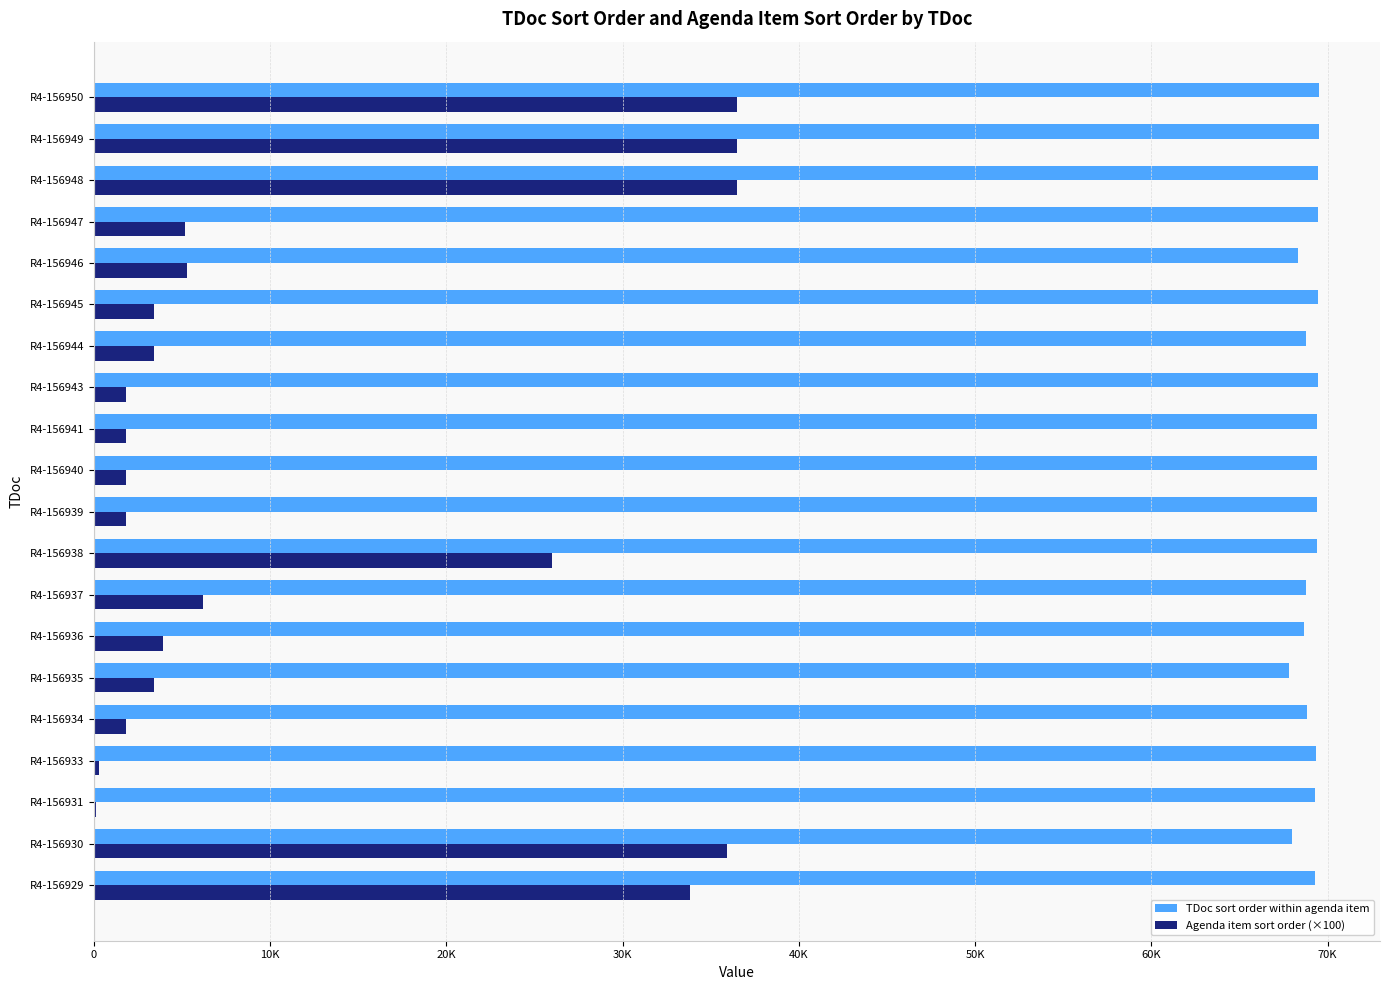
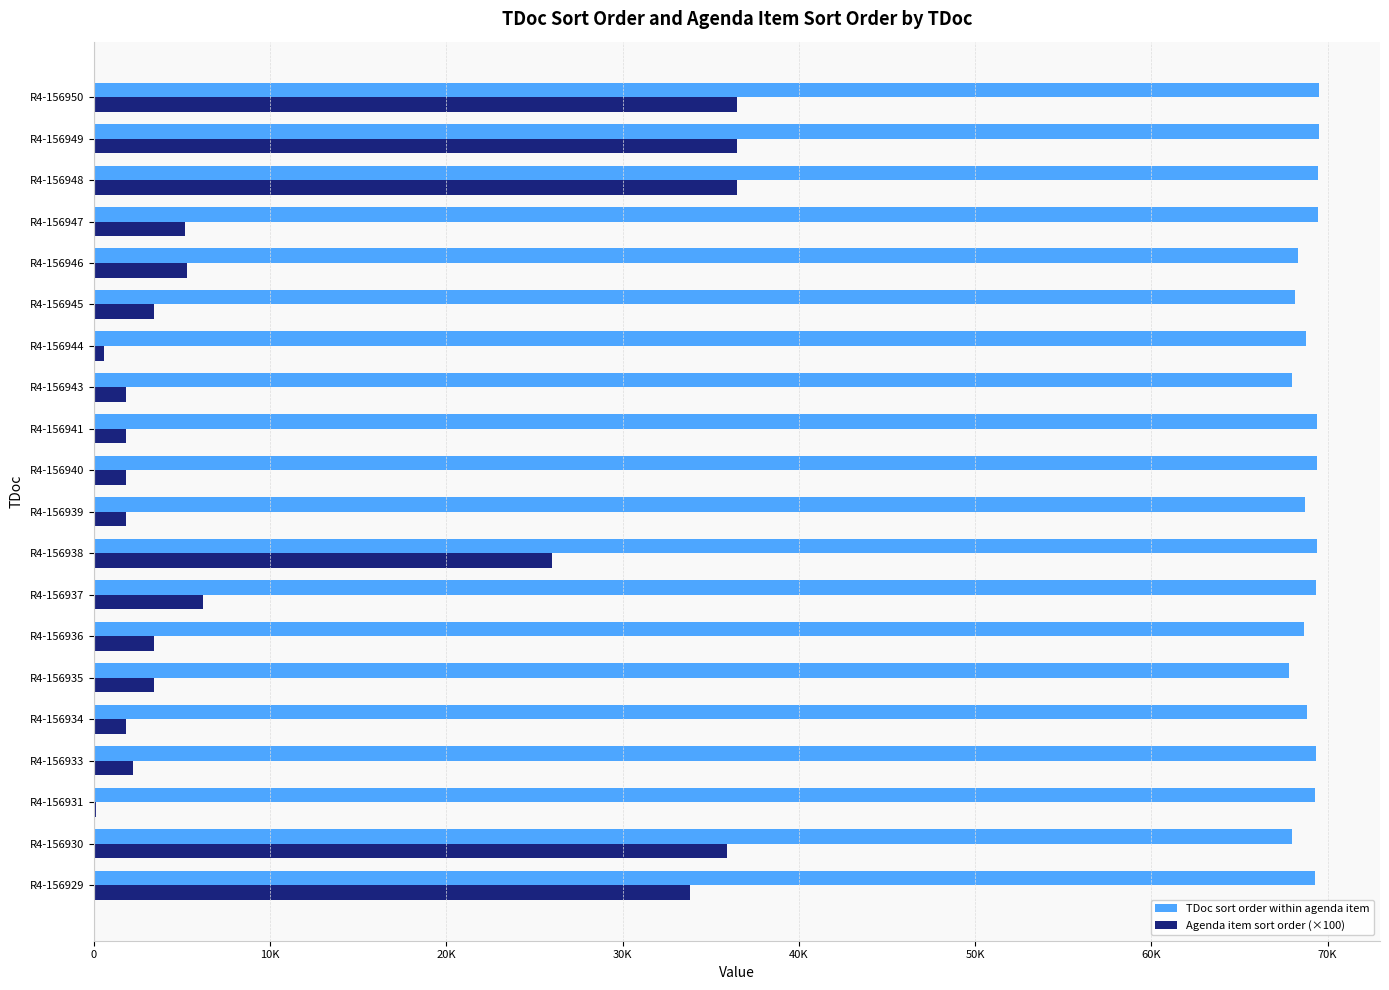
  {
    "TDoc sort order within agenda item": {
      "R4-156950": 69500,
      "R4-156949": 69500,
      "R4-156948": 69500,
      "R4-156947": 69500,
      "R4-156946": 68300,
-     "R4-156945": 69500,
+     "R4-156945": 68100,
      "R4-156944": 68800,
-     "R4-156943": 69400,
+     "R4-156943": 68000,
      "R4-156941": 69400,
      "R4-156940": 69400,
-     "R4-156939": 69400,
+     "R4-156939": 68700,
      "R4-156938": 69400,
-     "R4-156937": 68800,
+     "R4-156937": 69400,
      "R4-156936": 68600,
      "R4-156935": 67800,
      "R4-156934": 68900,
      "R4-156933": 69300,
      "R4-156931": 69300,
      "R4-156930": 68000,
      "R4-156929": 69300
    },
    "Agenda item sort order (×100)": {
      "R4-156950": 36500,
      "R4-156949": 36500,
      "R4-156948": 36500,
      "R4-156947": 5200,
      "R4-156946": 5300,
      "R4-156945": 3400,
-     "R4-156944": 3400,
+     "R4-156944": 600,
      "R4-156943": 1800,
      "R4-156941": 1800,
      "R4-156940": 1800,
      "R4-156939": 1800,
      "R4-156938": 26000,
      "R4-156937": 6200,
-     "R4-156936": 3900,
+     "R4-156936": 3400,
      "R4-156935": 3400,
      "R4-156934": 1800,
-     "R4-156933": 300,
+     "R4-156933": 2200,
      "R4-156930": 35900,
      "R4-156929": 33800
    }
  }
